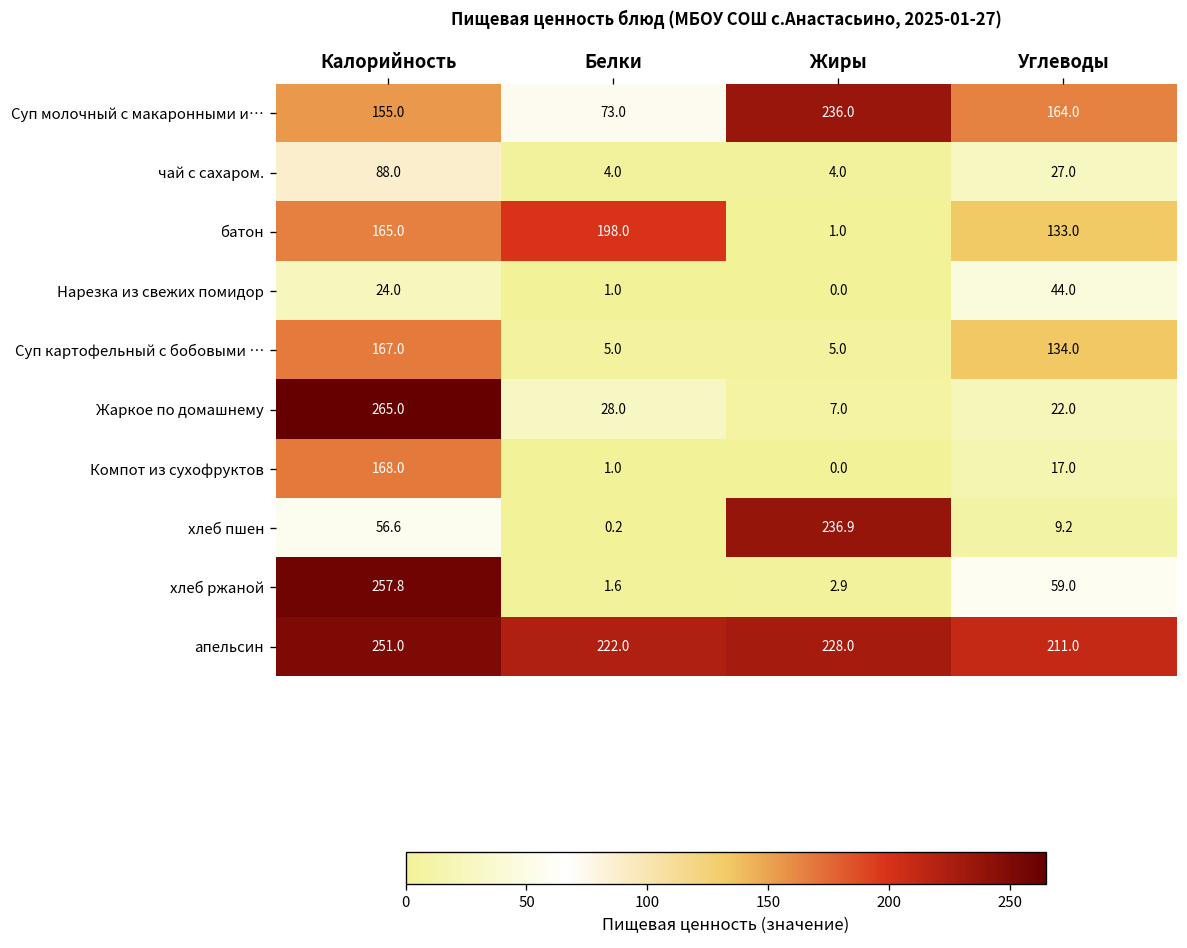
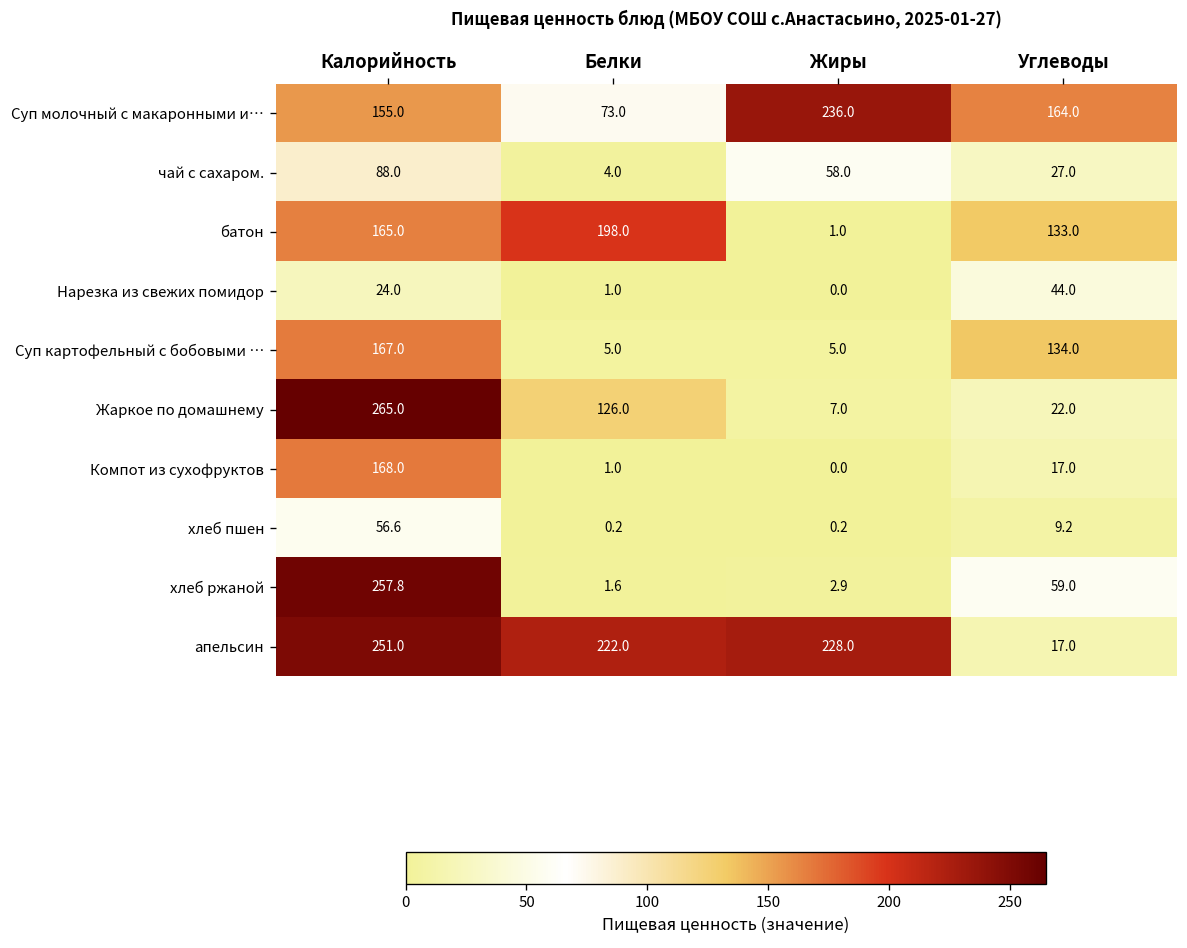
  {
    "Суп молочный с макаронными и…": {
      "Калорийность": 155.0,
      "Белки": 73.0,
      "Жиры": 236.0,
      "Углеводы": 164.0
    },
    "чай с сахаром.": {
      "Калорийность": 88.0,
      "Белки": 4.0,
-     "Жиры": 4.0,
+     "Жиры": 58.0,
      "Углеводы": 27.0
    },
    "батон": {
      "Калорийность": 165.0,
      "Белки": 198.0,
      "Жиры": 1.0,
      "Углеводы": 133.0
    },
    "Нарезка из свежих помидор": {
      "Калорийность": 24.0,
      "Белки": 1.0,
      "Жиры": 0.0,
      "Углеводы": 44.0
    },
    "Суп картофельный с бобовыми …": {
      "Калорийность": 167.0,
      "Белки": 5.0,
      "Жиры": 5.0,
      "Углеводы": 134.0
    },
    "Жаркое по домашнему": {
      "Калорийность": 265.0,
-     "Белки": 28.0,
+     "Белки": 126.0,
      "Жиры": 7.0,
      "Углеводы": 22.0
    },
    "Компот из сухофруктов": {
      "Калорийность": 168.0,
      "Белки": 1.0,
      "Жиры": 0.0,
      "Углеводы": 17.0
    },
    "хлеб пшен": {
      "Калорийность": 56.6,
      "Белки": 0.2,
-     "Жиры": 236.9,
+     "Жиры": 0.2,
      "Углеводы": 9.2
    },
    "хлеб ржаной": {
      "Калорийность": 257.8,
      "Белки": 1.6,
      "Жиры": 2.9,
      "Углеводы": 59.0
    },
    "апельсин": {
      "Калорийность": 251.0,
      "Белки": 222.0,
      "Жиры": 228.0,
-     "Углеводы": 211.0
+     "Углеводы": 17.0
    }
  }
